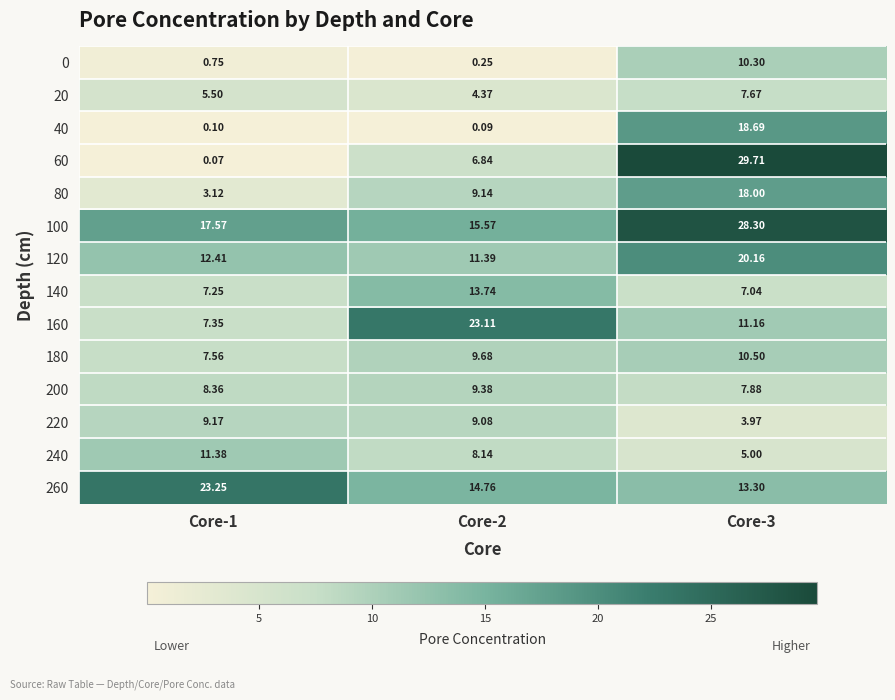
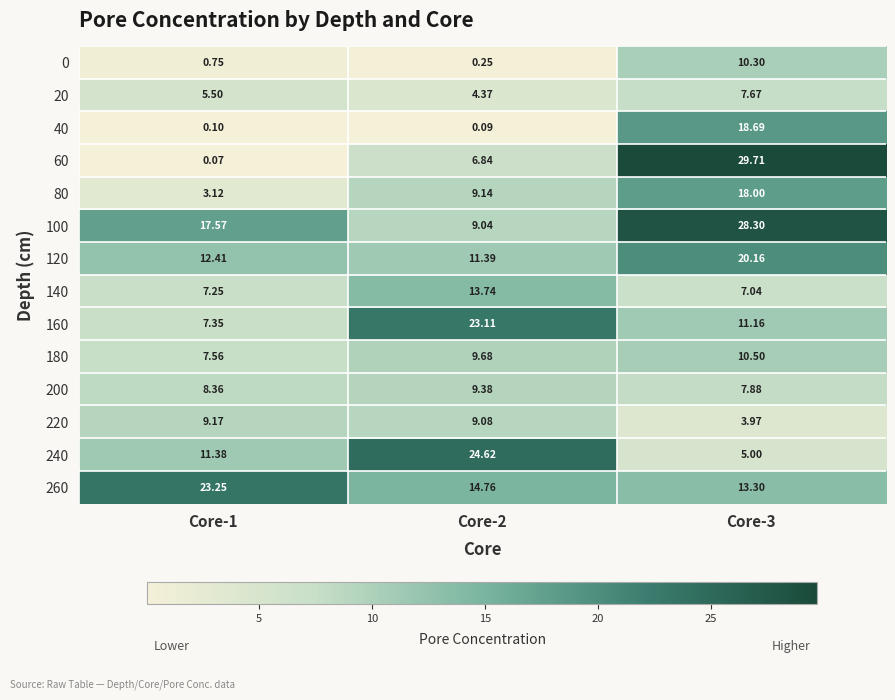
  {
    "0": {
      "Core-1": 0.75,
      "Core-2": 0.25,
      "Core-3": 10.30
    },
    "20": {
      "Core-1": 5.50,
      "Core-2": 4.37,
      "Core-3": 7.67
    },
    "40": {
      "Core-1": 0.10,
      "Core-2": 0.09,
      "Core-3": 18.69
    },
    "60": {
      "Core-1": 0.07,
      "Core-2": 6.84,
      "Core-3": 29.71
    },
    "80": {
      "Core-1": 3.12,
      "Core-2": 9.14,
      "Core-3": 18.00
    },
    "100": {
      "Core-1": 17.57,
-     "Core-2": 15.57,
+     "Core-2": 9.04,
      "Core-3": 28.30
    },
    "120": {
      "Core-1": 12.41,
      "Core-2": 11.39,
      "Core-3": 20.16
    },
    "140": {
      "Core-1": 7.25,
      "Core-2": 13.74,
      "Core-3": 7.04
    },
    "160": {
      "Core-1": 7.35,
      "Core-2": 23.11,
      "Core-3": 11.16
    },
    "180": {
      "Core-1": 7.56,
      "Core-2": 9.68,
      "Core-3": 10.50
    },
    "200": {
      "Core-1": 8.36,
      "Core-2": 9.38,
      "Core-3": 7.88
    },
    "220": {
      "Core-1": 9.17,
      "Core-2": 9.08,
      "Core-3": 3.97
    },
    "240": {
      "Core-1": 11.38,
-     "Core-2": 8.14,
+     "Core-2": 24.62,
      "Core-3": 5.00
    },
    "260": {
      "Core-1": 23.25,
      "Core-2": 14.76,
      "Core-3": 13.30
    }
  }
